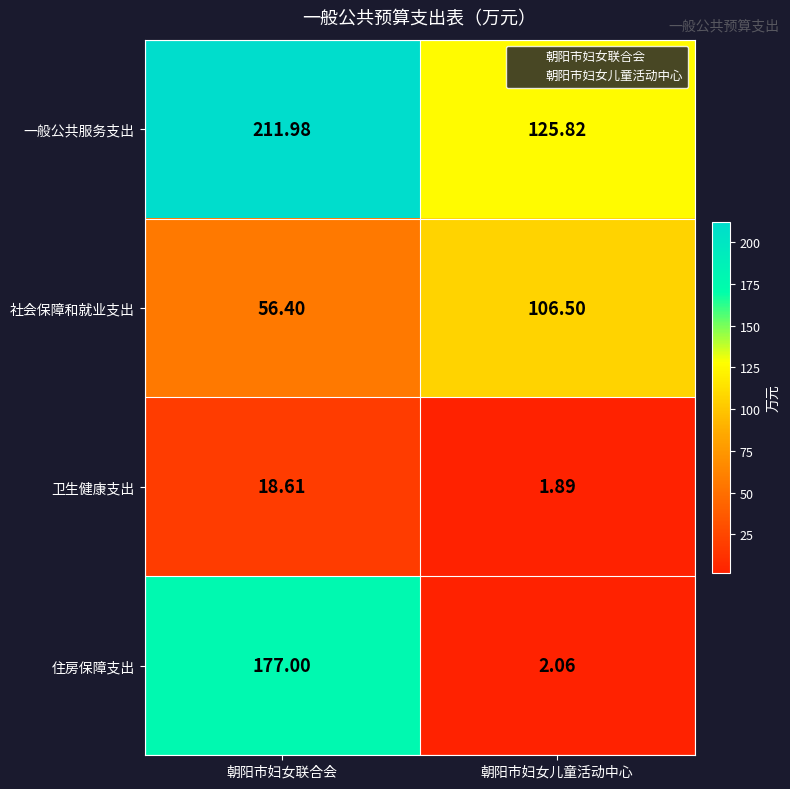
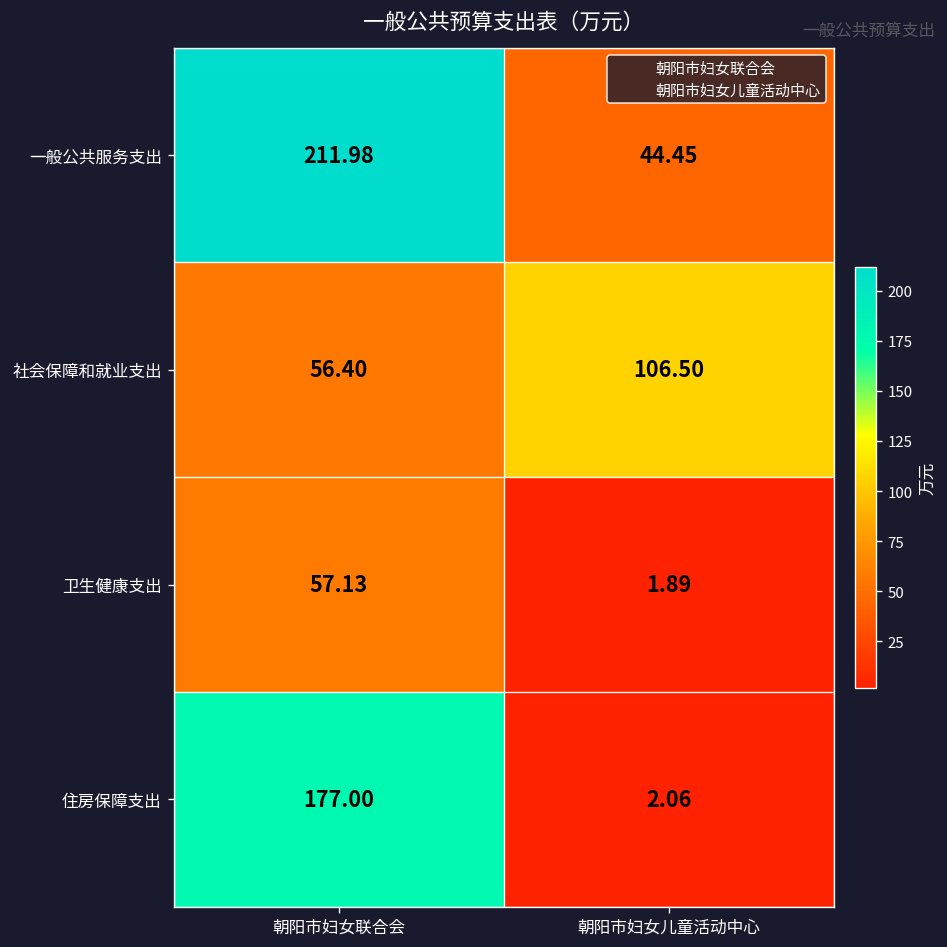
  {
    "一般公共服务支出": {
      "朝阳市妇女联合会": 211.98,
-     "朝阳市妇女儿童活动中心": 125.82
+     "朝阳市妇女儿童活动中心": 44.45
    },
    "社会保障和就业支出": {
      "朝阳市妇女联合会": 56.40,
      "朝阳市妇女儿童活动中心": 106.50
    },
    "卫生健康支出": {
-     "朝阳市妇女联合会": 18.61,
+     "朝阳市妇女联合会": 57.13,
      "朝阳市妇女儿童活动中心": 1.89
    },
    "住房保障支出": {
      "朝阳市妇女联合会": 177.00,
      "朝阳市妇女儿童活动中心": 2.06
    }
  }
